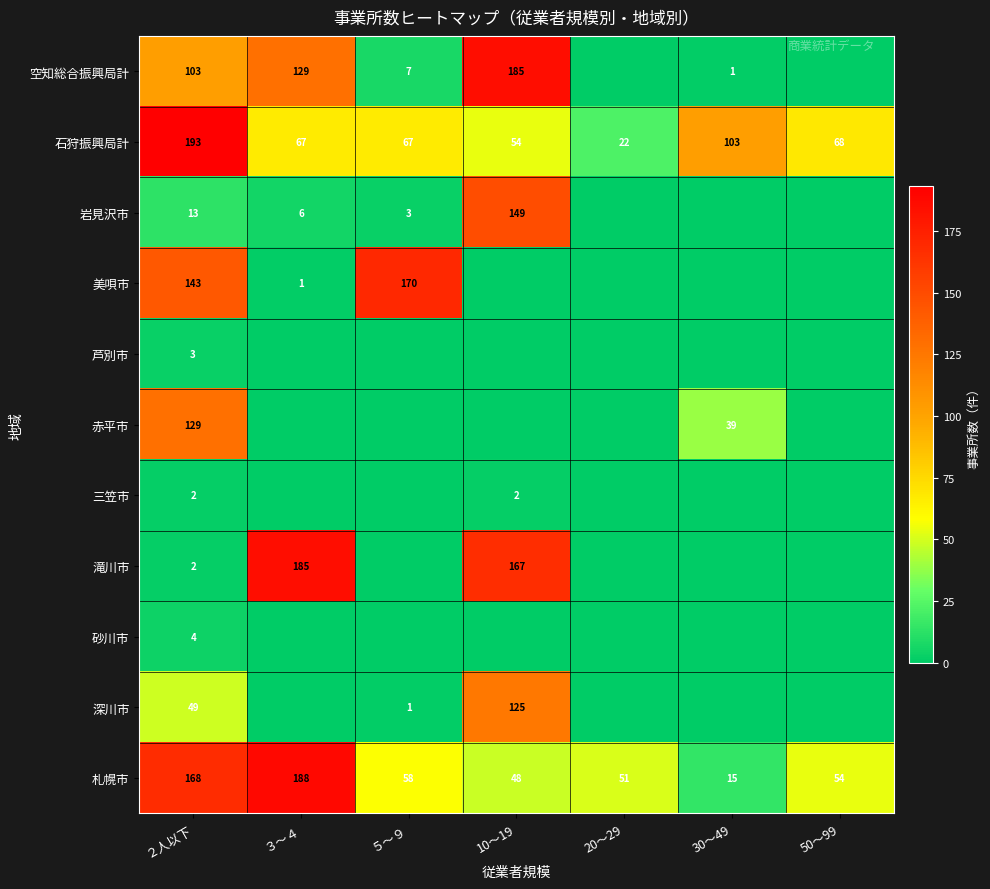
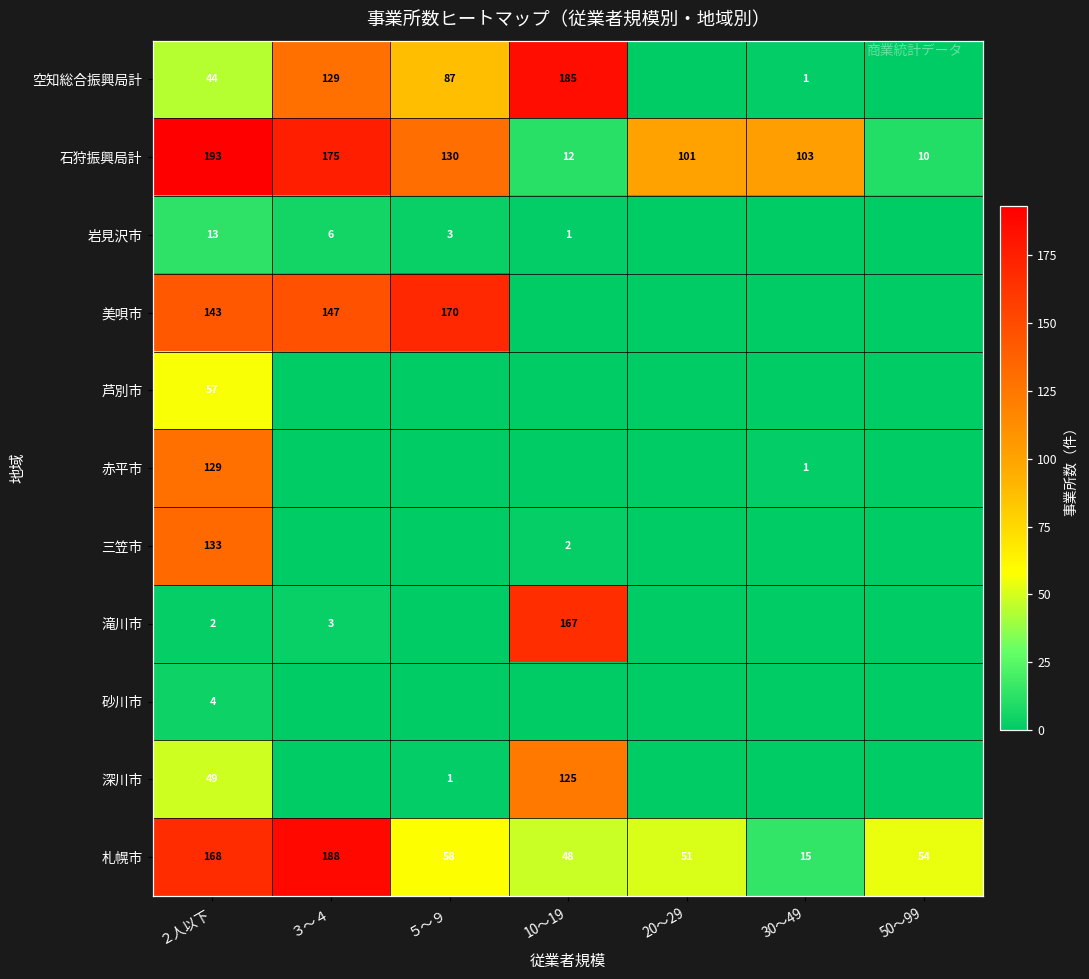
  {
    "空知総合振興局計": {
-     "２人以下": 103,
+     "２人以下": 44,
      "３～４": 129,
-     "５～９": 7,
+     "５～９": 87,
      "10～19": 185,
      "30～49": 1
    },
    "石狩振興局計": {
      "２人以下": 193,
-     "３～４": 67,
-     "５～９": 67,
-     "10～19": 54,
-     "20～29": 22,
+     "３～４": 175,
+     "５～９": 130,
+     "10～19": 12,
+     "20～29": 101,
      "30～49": 103,
-     "50～99": 68
+     "50～99": 10
    },
    "岩見沢市": {
      "２人以下": 13,
      "３～４": 6,
      "５～９": 3,
-     "10～19": 149
+     "10～19": 1
    },
    "美唄市": {
      "２人以下": 143,
-     "３～４": 1,
+     "３～４": 147,
      "５～９": 170
    },
    "芦別市": {
-     "２人以下": 3
+     "２人以下": 57
    },
    "赤平市": {
      "２人以下": 129,
-     "30～49": 39
+     "30～49": 1
    },
    "三笠市": {
-     "２人以下": 2,
+     "２人以下": 133,
      "10～19": 2
    },
    "滝川市": {
      "２人以下": 2,
-     "３～４": 185,
+     "３～４": 3,
      "10～19": 167
    },
    "砂川市": {
      "２人以下": 4
    },
    "深川市": {
      "２人以下": 49,
      "５～９": 1,
      "10～19": 125
    },
    "札幌市": {
      "２人以下": 168,
      "３～４": 188,
      "５～９": 58,
      "10～19": 48,
      "20～29": 51,
      "30～49": 15,
      "50～99": 54
    }
  }
